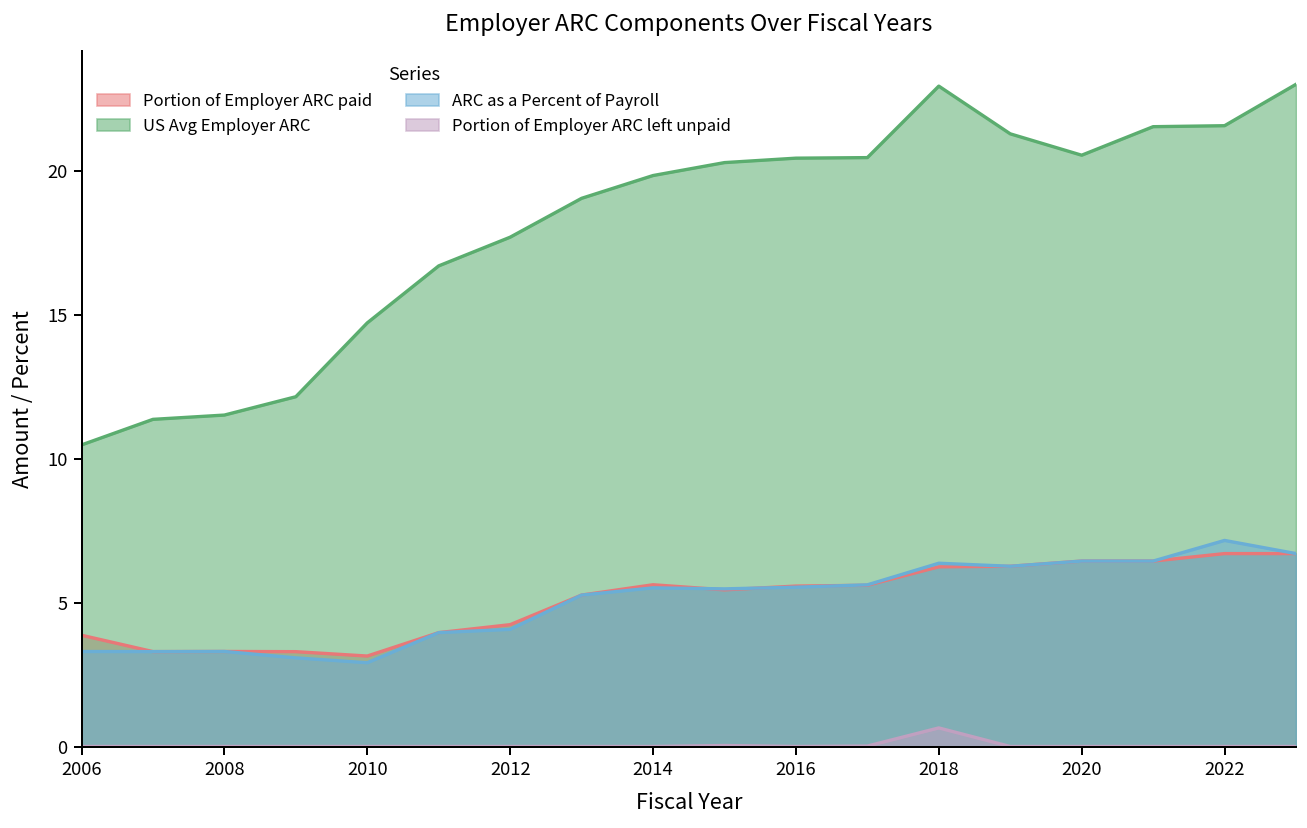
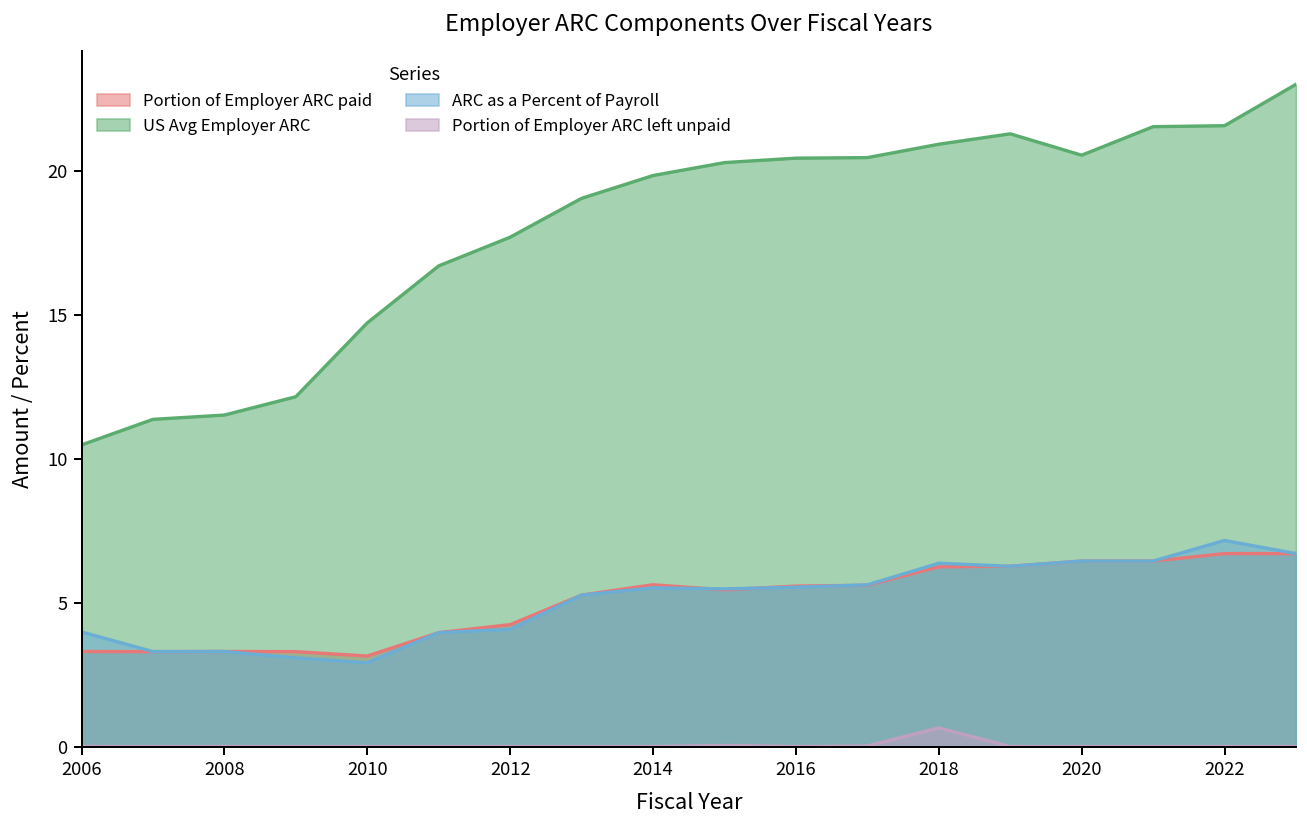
  {
    "Portion of Employer ARC paid": {
-     "2006": 3.9,
+     "2006": 3.3,
      "2010": 3.1,
      "2012": 4.2,
      "2014": 5.6,
      "2018": 6.2,
      "2022": 6.7
    },
    "US Avg Employer ARC": {
      "2006": 10.5,
      "2008": 11.5,
      "2010": 14.7,
      "2012": 17.7,
      "2014": 19.8,
      "2016": 20.4,
-     "2018": 22.9,
+     "2018": 20.9,
      "2020": 20.5,
      "2022": 21.6
    },
    "ARC as a Percent of Payroll": {
-     "2006": 3.3,
+     "2006": 4.0,
      "2010": 2.9,
      "2012": 4.1,
      "2014": 5.5,
      "2018": 6.4,
      "2022": 7.2
    },
    "Portion of Employer ARC left unpaid": {
      "2006": 0.0,
      "2008": 0.0,
      "2010": 0.0,
      "2012": 0.0,
      "2014": 0.0,
      "2016": 0.0,
      "2018": 0.6,
      "2020": 0.0,
      "2022": 0.0
    }
  }
